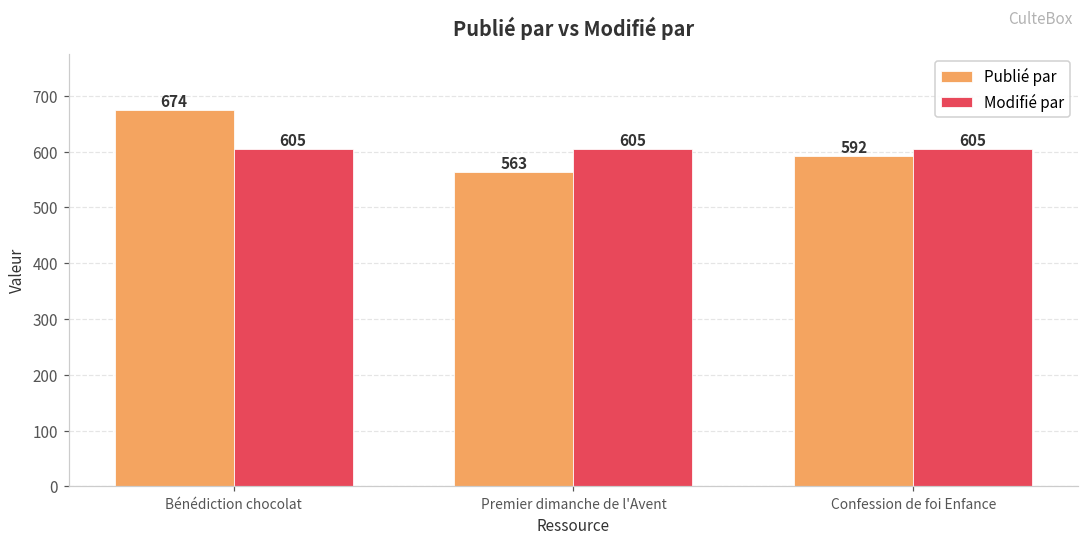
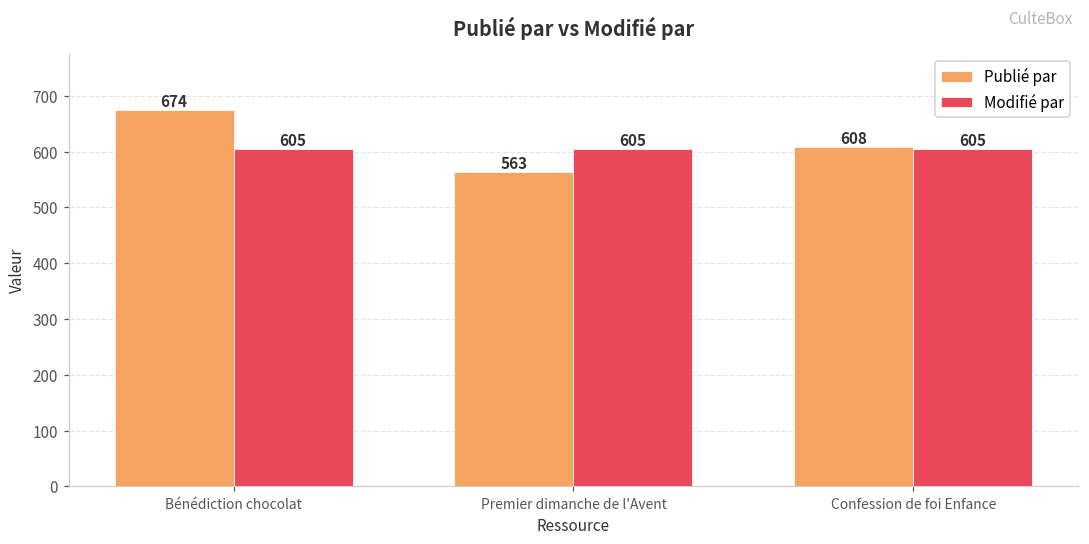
  {
    "Publié par": {
      "Bénédiction chocolat": 674,
      "Premier dimanche de l'Avent": 563,
-     "Confession de foi Enfance": 592
+     "Confession de foi Enfance": 608
    },
    "Modifié par": {
      "Bénédiction chocolat": 605,
      "Premier dimanche de l'Avent": 605,
      "Confession de foi Enfance": 605
    }
  }
